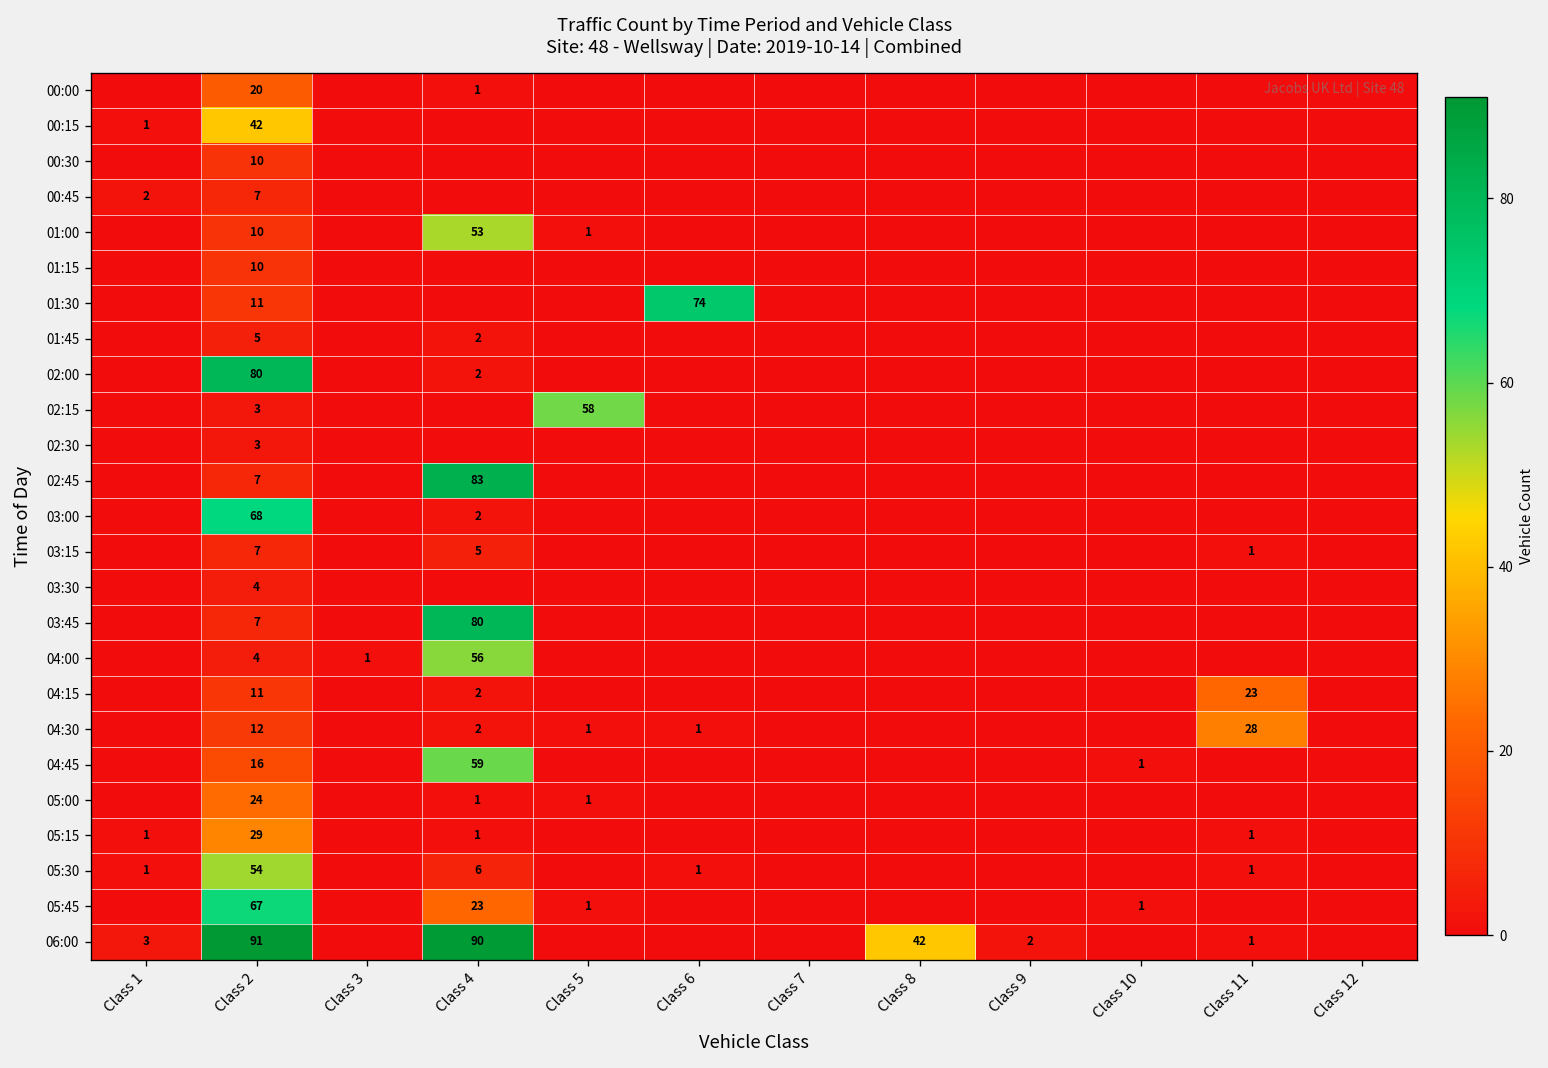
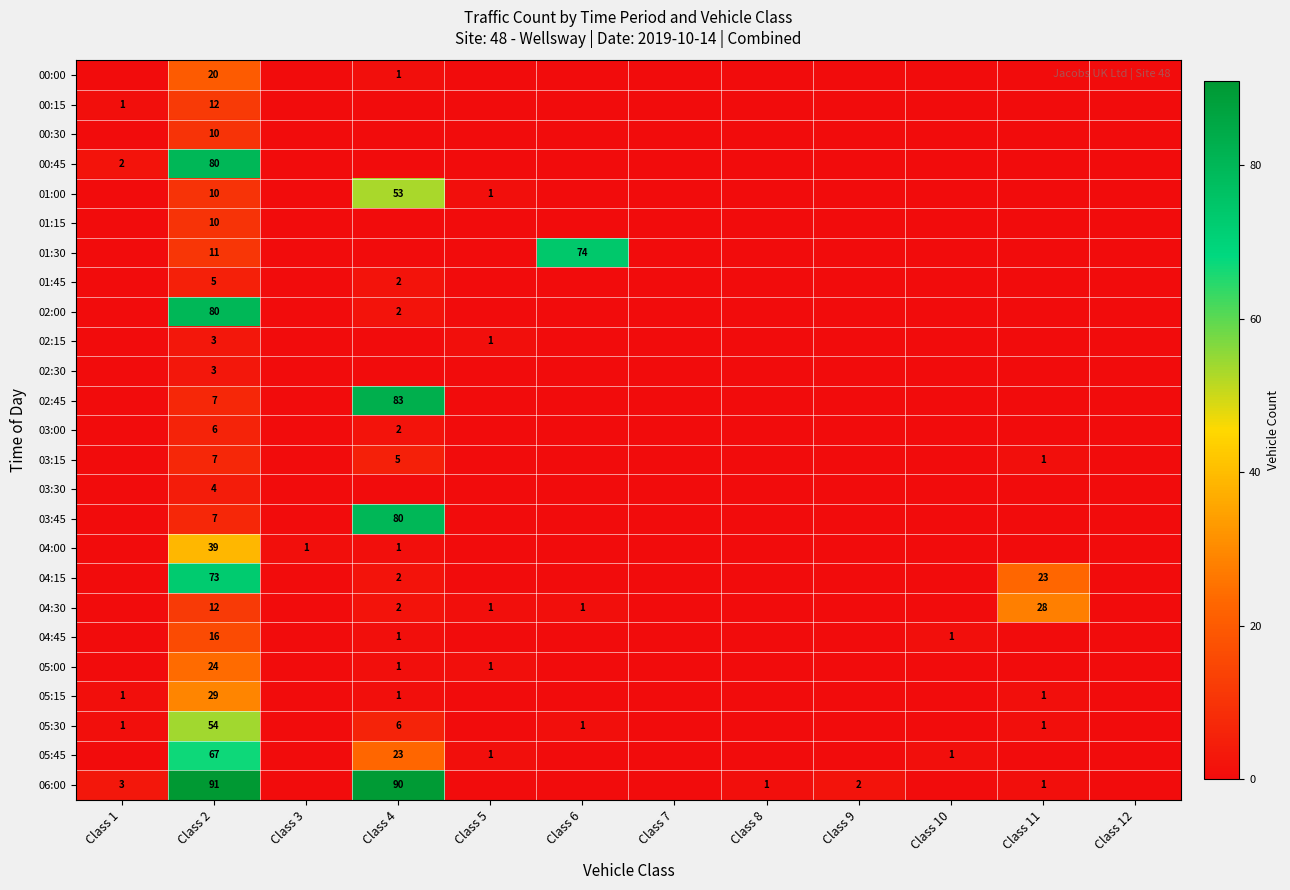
  {
    "00:00": {
      "Class 2": 20,
      "Class 4": 1,
      "Class 12": 48
    },
    "00:15": {
      "Class 1": 1,
-     "Class 2": 42
+     "Class 2": 12
    },
    "00:30": {
      "Class 2": 10
    },
    "00:45": {
      "Class 1": 2,
-     "Class 2": 7
+     "Class 2": 80
    },
    "01:00": {
      "Class 2": 10,
      "Class 4": 53,
      "Class 5": 1
    },
    "01:15": {
      "Class 2": 10
    },
    "01:30": {
      "Class 2": 11,
      "Class 6": 74
    },
    "01:45": {
      "Class 2": 5,
      "Class 4": 2
    },
    "02:00": {
      "Class 2": 80,
      "Class 4": 2
    },
    "02:15": {
      "Class 2": 3,
-     "Class 5": 58
+     "Class 5": 1
    },
    "02:30": {
      "Class 2": 3
    },
    "02:45": {
      "Class 2": 7,
      "Class 4": 83
    },
    "03:00": {
-     "Class 2": 68,
+     "Class 2": 6,
      "Class 4": 2
    },
    "03:15": {
      "Class 2": 7,
      "Class 4": 5,
      "Class 11": 1
    },
    "03:30": {
      "Class 2": 4
    },
    "03:45": {
      "Class 2": 7,
      "Class 4": 80
    },
    "04:00": {
-     "Class 2": 4,
+     "Class 2": 39,
      "Class 3": 1,
-     "Class 4": 56
+     "Class 4": 1
    },
    "04:15": {
-     "Class 2": 11,
+     "Class 2": 73,
      "Class 4": 2,
      "Class 11": 23
    },
    "04:30": {
      "Class 2": 12,
      "Class 4": 2,
      "Class 5": 1,
      "Class 6": 1,
      "Class 11": 28
    },
    "04:45": {
      "Class 2": 16,
-     "Class 4": 59,
+     "Class 4": 1,
      "Class 10": 1
    },
    "05:00": {
      "Class 2": 24,
      "Class 4": 1,
      "Class 5": 1
    },
    "05:15": {
      "Class 1": 1,
      "Class 2": 29,
      "Class 4": 1,
      "Class 11": 1
    },
    "05:30": {
      "Class 1": 1,
      "Class 2": 54,
      "Class 4": 6,
      "Class 6": 1,
      "Class 11": 1
    },
    "05:45": {
      "Class 2": 67,
      "Class 4": 23,
      "Class 5": 1,
      "Class 10": 1
    },
    "06:00": {
      "Class 1": 3,
      "Class 2": 91,
      "Class 4": 90,
-     "Class 8": 42,
+     "Class 8": 1,
      "Class 9": 2,
      "Class 11": 1
    }
  }
